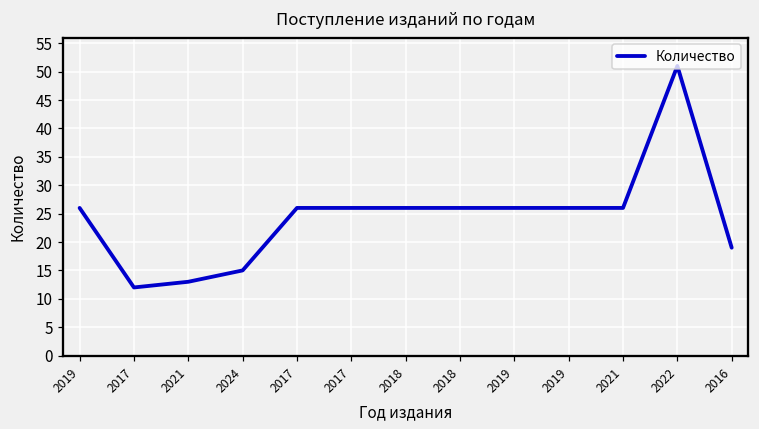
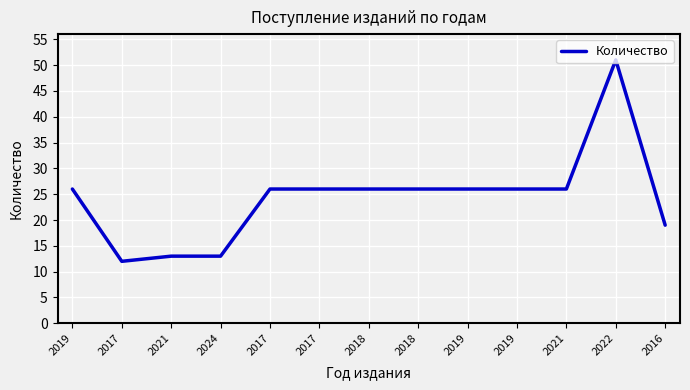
  {
-   "2024": 15,
+   "2024": 13,
    "2016": 19
  }
